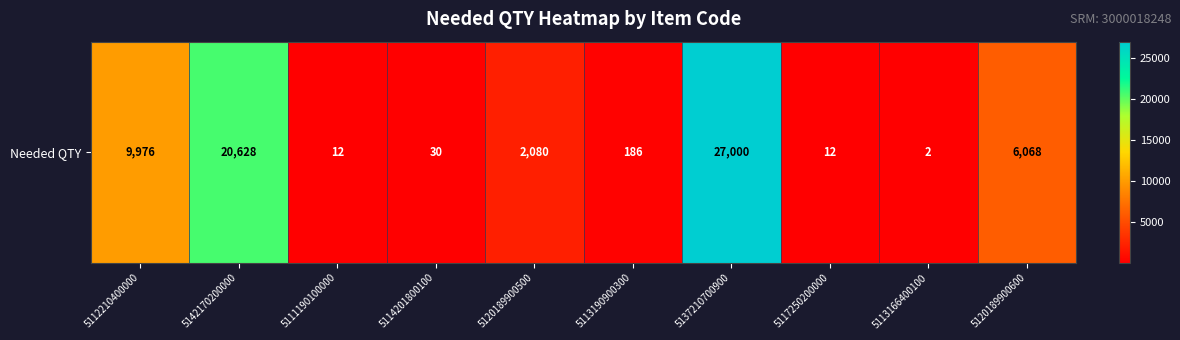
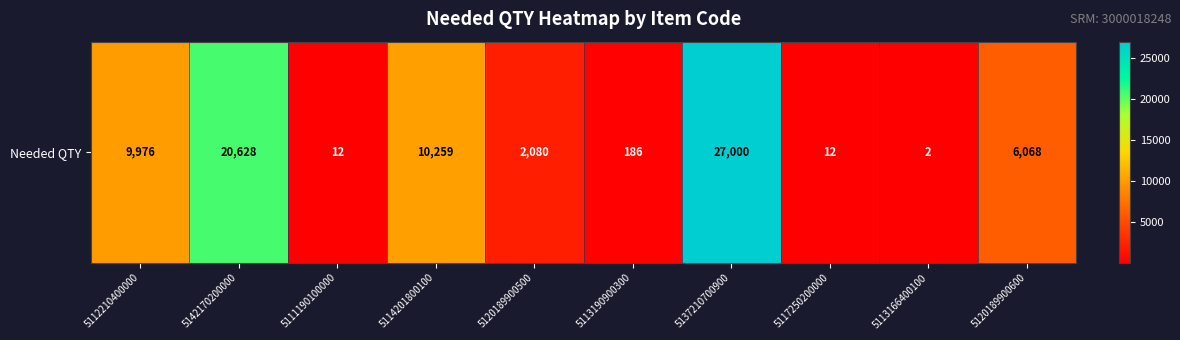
  {
    "Needed QTY": {
      "5112210400000": "9,976",
      "5142170200000": "20,628",
      "5111190100000": "12",
-     "5114201800100": "30",
+     "5114201800100": "10,259",
      "5120189900500": "2,080",
      "5113190900300": "186",
      "5137210700900": "27,000",
      "5117250200000": "12",
      "5113166400100": "2",
      "5120189900600": "6,068"
    }
  }
